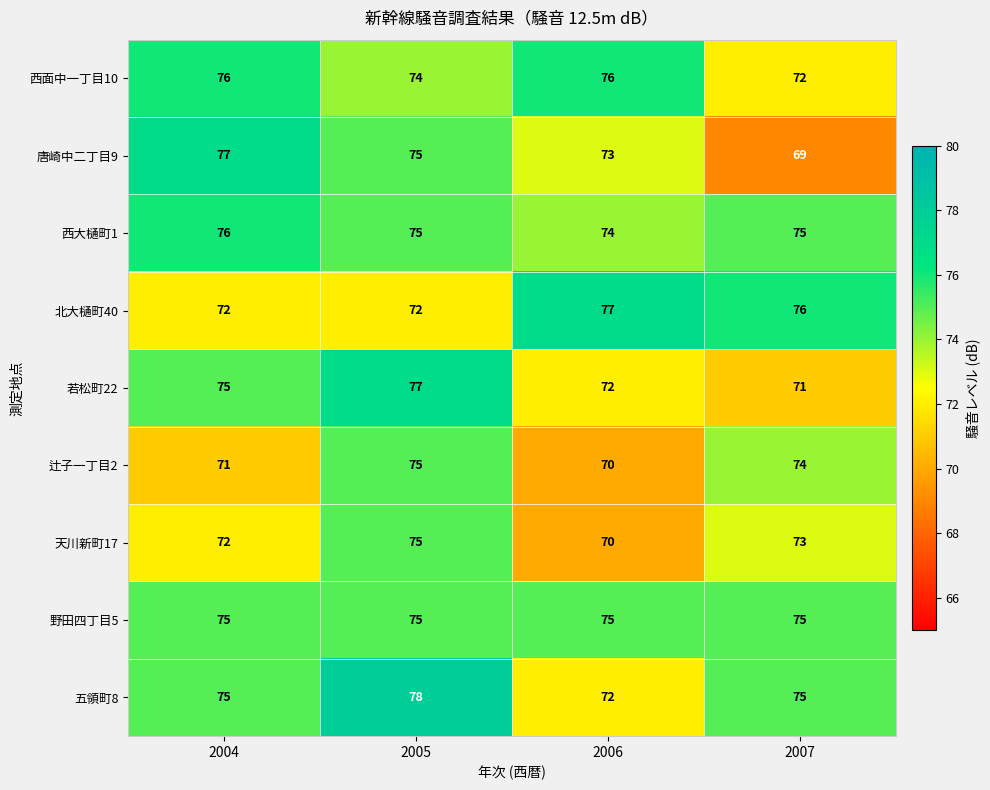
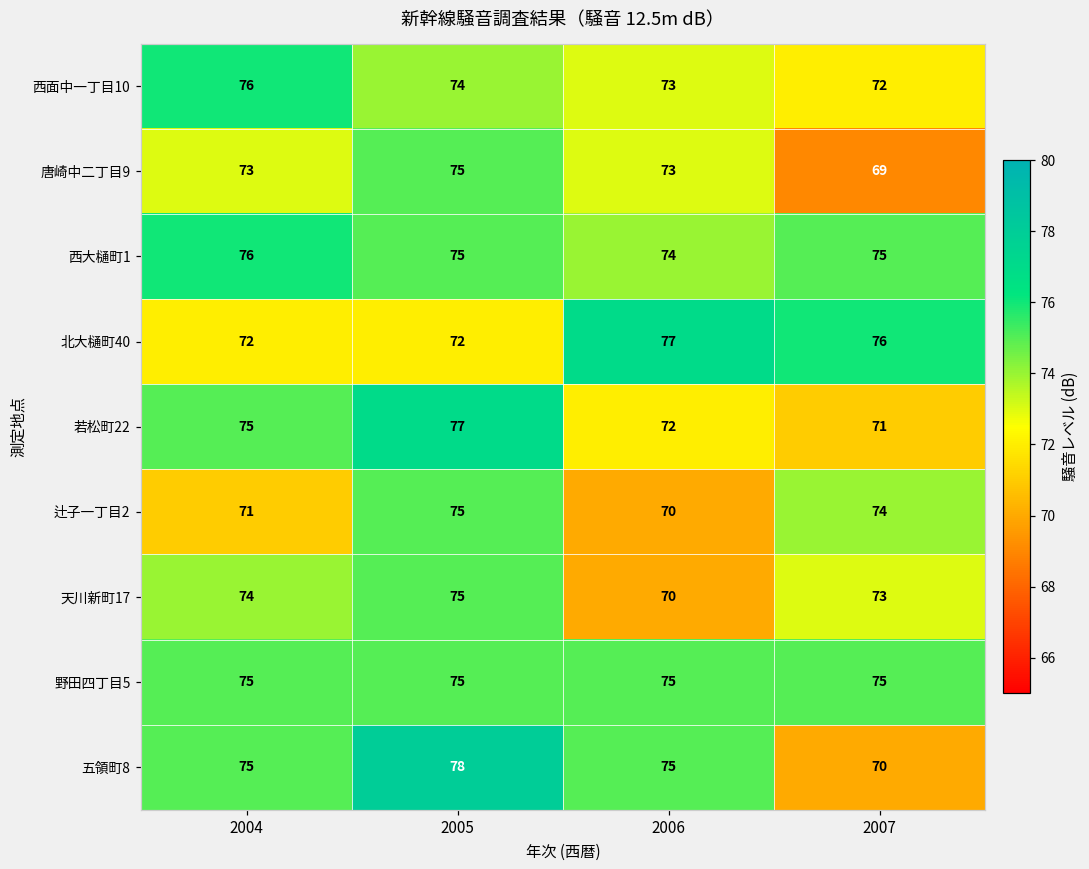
  {
    "西面中一丁目10": {
      "2004": 76,
      "2005": 74,
-     "2006": 76,
+     "2006": 73,
      "2007": 72
    },
    "唐崎中二丁目9": {
-     "2004": 77,
+     "2004": 73,
      "2005": 75,
      "2006": 73,
      "2007": 69
    },
    "西大樋町1": {
      "2004": 76,
      "2005": 75,
      "2006": 74,
      "2007": 75
    },
    "北大樋町40": {
      "2004": 72,
      "2005": 72,
      "2006": 77,
      "2007": 76
    },
    "若松町22": {
      "2004": 75,
      "2005": 77,
      "2006": 72,
      "2007": 71
    },
    "辻子一丁目2": {
      "2004": 71,
      "2005": 75,
      "2006": 70,
      "2007": 74
    },
    "天川新町17": {
-     "2004": 72,
+     "2004": 74,
      "2005": 75,
      "2006": 70,
      "2007": 73
    },
    "野田四丁目5": {
      "2004": 75,
      "2005": 75,
      "2006": 75,
      "2007": 75
    },
    "五領町8": {
      "2004": 75,
      "2005": 78,
-     "2006": 72,
-     "2007": 75
+     "2006": 75,
+     "2007": 70
    }
  }
